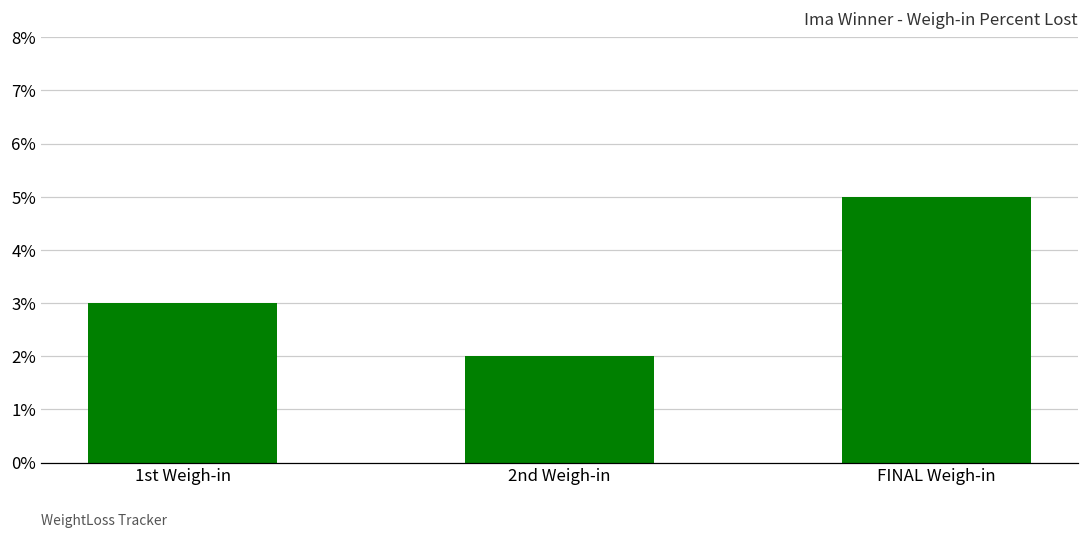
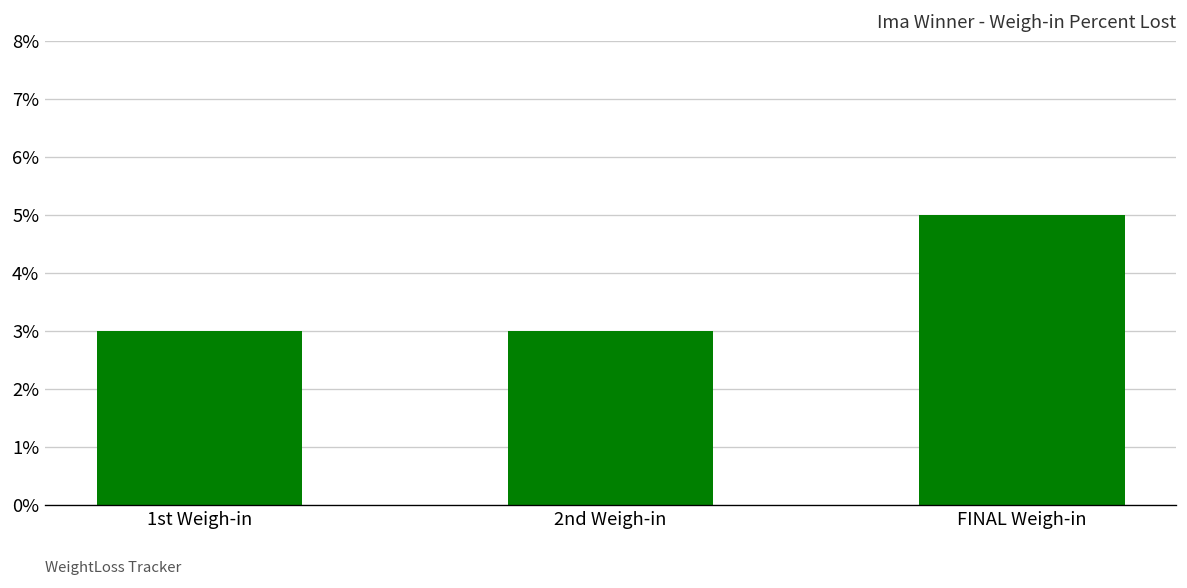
  {
    "1st Weigh-in": "3.0%",
-   "2nd Weigh-in": "2.0%",
+   "2nd Weigh-in": "3.0%",
    "FINAL Weigh-in": "5.0%"
  }
